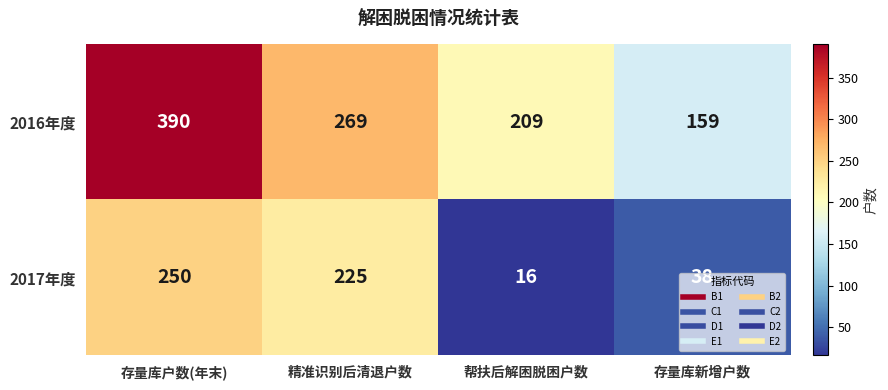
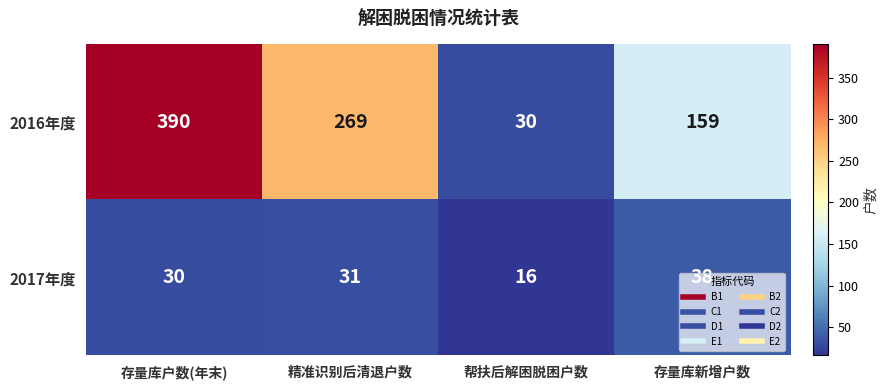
  {
    "2016年度": {
      "存量库户数(年末)": 390,
      "精准识别后清退户数": 269,
-     "帮扶后解困脱困户数": 209,
+     "帮扶后解困脱困户数": 30,
      "存量库新增户数": 159
    },
    "2017年度": {
-     "存量库户数(年末)": 250,
-     "精准识别后清退户数": 225,
+     "存量库户数(年末)": 30,
+     "精准识别后清退户数": 31,
      "帮扶后解困脱困户数": 16
    }
  }
